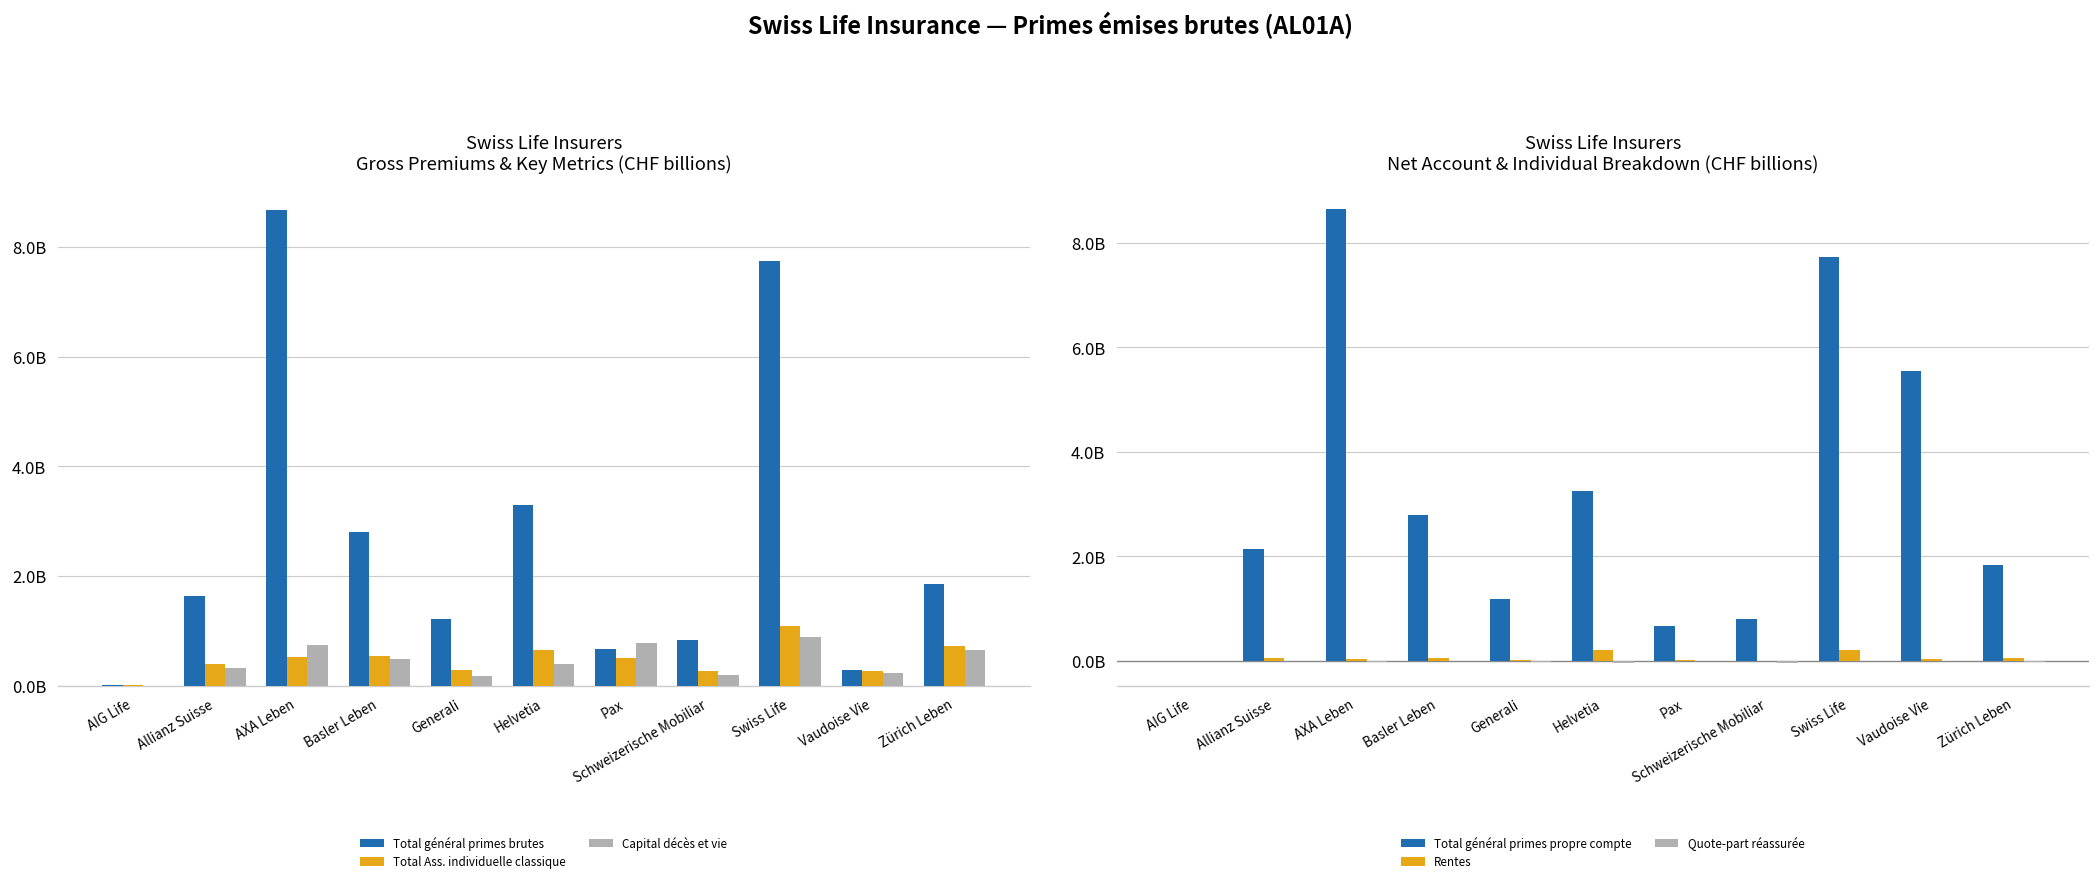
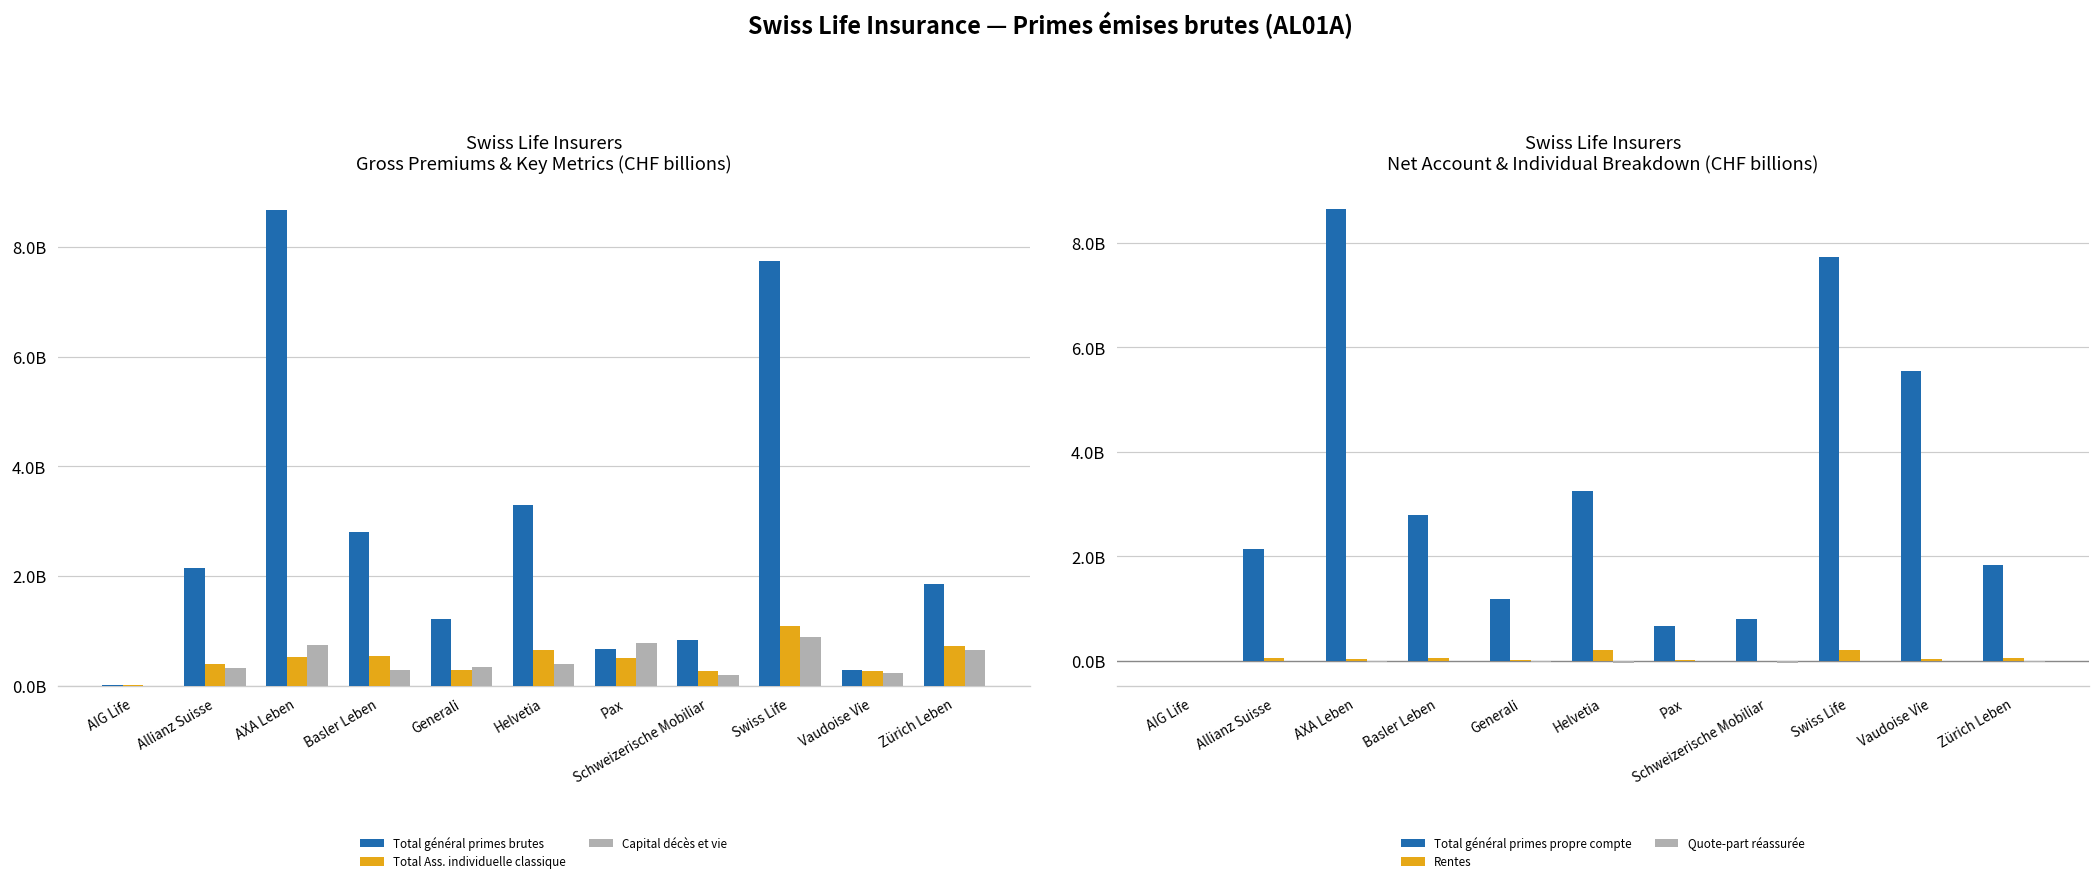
  {
    "Swiss Life Insurers Gross Premiums & Key Metrics (CHF billions)": {
      "Total général primes brutes": {
-       "Allianz Suisse": 1600000000,
+       "Allianz Suisse": 2100000000,
        "AXA Leben": 8700000000,
        "Basler Leben": 2800000000,
        "Generali": 1200000000,
        "Helvetia": 3300000000,
        "Pax": 700000000,
        "Schweizerische Mobiliar": 800000000,
        "Swiss Life": 7700000000,
        "Vaudoise Vie": 300000000,
        "Zürich Leben": 1900000000
      },
      "Total Ass. individuelle classique": {
        "Allianz Suisse": 400000000,
        "AXA Leben": 500000000,
        "Basler Leben": 500000000,
        "Generali": 300000000,
        "Helvetia": 600000000,
        "Pax": 500000000,
        "Schweizerische Mobiliar": 300000000,
        "Swiss Life": 1100000000,
        "Vaudoise Vie": 300000000,
        "Zürich Leben": 700000000
      },
      "Capital décès et vie": {
        "AIG Life": 0,
        "Allianz Suisse": 300000000,
        "AXA Leben": 700000000,
-       "Basler Leben": 500000000,
-       "Generali": 200000000,
+       "Basler Leben": 300000000,
+       "Generali": 300000000,
        "Helvetia": 400000000,
        "Pax": 800000000,
        "Schweizerische Mobiliar": 200000000,
        "Swiss Life": 900000000,
        "Vaudoise Vie": 200000000,
        "Zürich Leben": 700000000
      }
    },
    "Swiss Life Insurers Net Account & Individual Breakdown (CHF billions)": {
      "Total général primes propre compte": {
        "Allianz Suisse": 2100000000,
        "AXA Leben": 8700000000,
        "Basler Leben": 2800000000,
        "Generali": 1200000000,
        "Helvetia": 3200000000,
        "Pax": 700000000,
        "Schweizerische Mobiliar": 800000000,
        "Swiss Life": 7700000000,
        "Vaudoise Vie": 5600000000,
        "Zürich Leben": 1800000000
      },
      "Rentes": {
        "Allianz Suisse": 100000000,
        "Helvetia": 200000000,
        "Swiss Life": 200000000,
        "Zürich Leben": 100000000
      }
    }
  }
